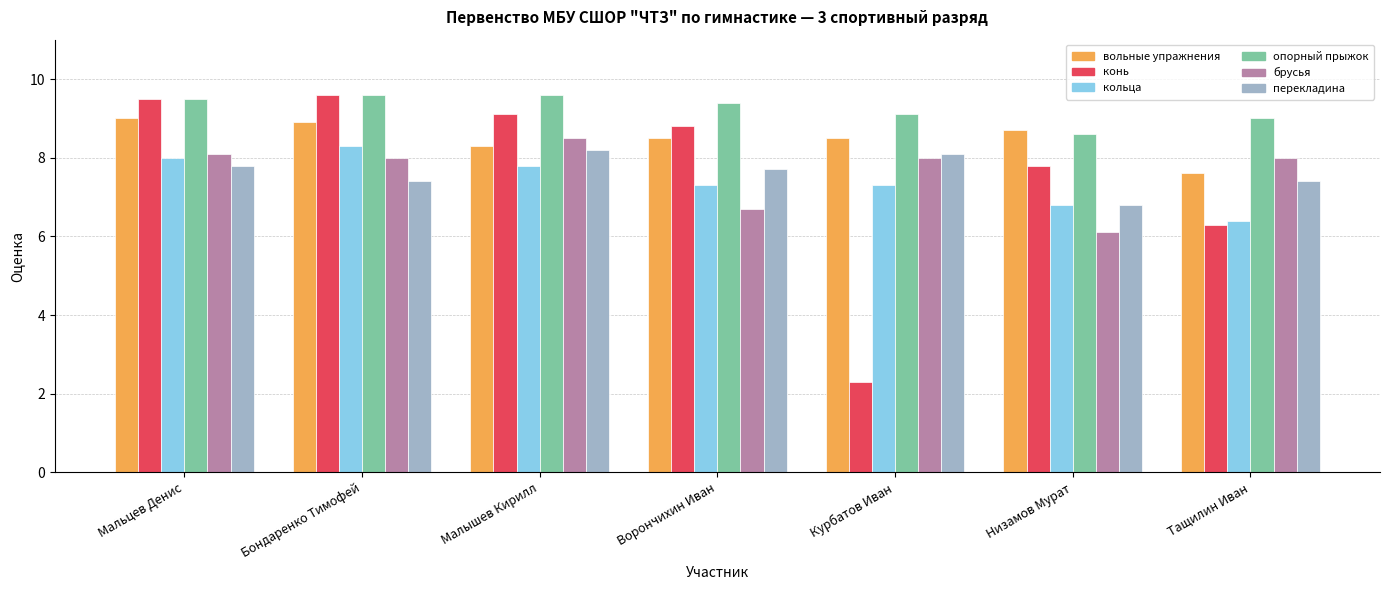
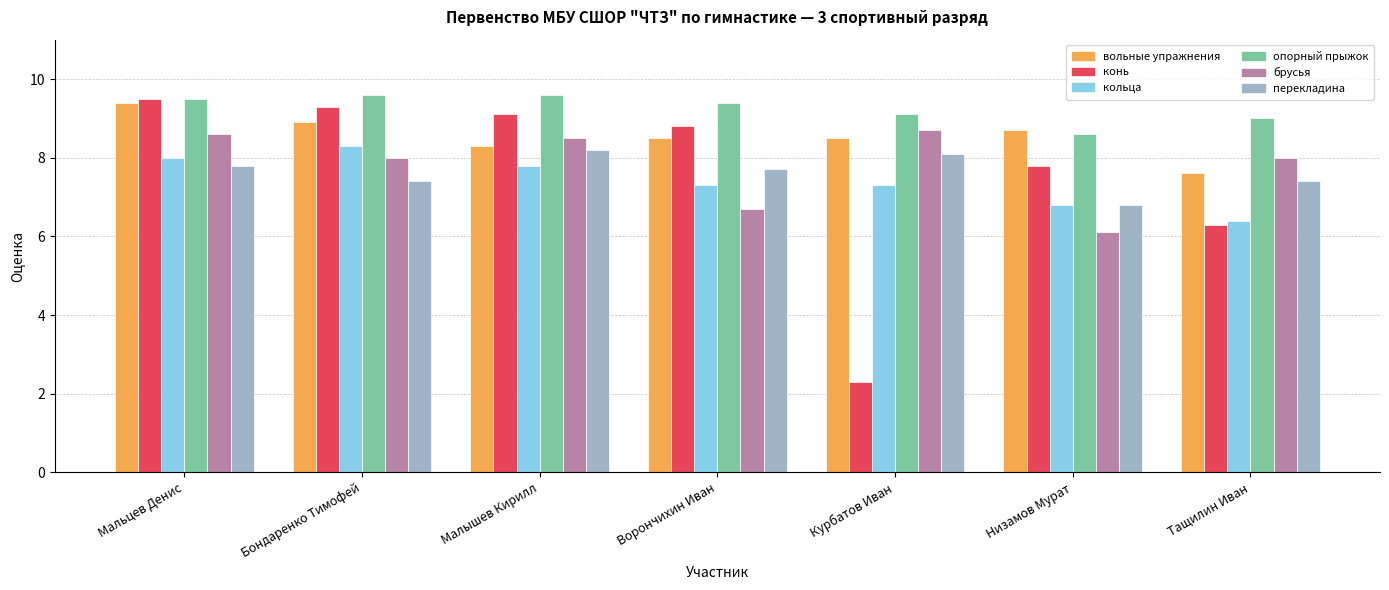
  {
    "вольные упражнения": {
-     "Мальцев Денис": 9.0,
+     "Мальцев Денис": 9.4,
      "Бондаренко Тимофей": 8.9,
      "Малышев Кирилл": 8.3,
      "Ворончихин Иван": 8.5,
      "Курбатов Иван": 8.5,
      "Низамов Мурат": 8.7,
      "Тащилин Иван": 7.6
    },
    "конь": {
      "Мальцев Денис": 9.5,
-     "Бондаренко Тимофей": 9.6,
+     "Бондаренко Тимофей": 9.3,
      "Малышев Кирилл": 9.1,
      "Ворончихин Иван": 8.8,
      "Курбатов Иван": 2.3,
      "Низамов Мурат": 7.8,
      "Тащилин Иван": 6.3
    },
    "брусья": {
-     "Мальцев Денис": 8.1,
+     "Мальцев Денис": 8.6,
      "Бондаренко Тимофей": 8.0,
      "Малышев Кирилл": 8.5,
      "Ворончихин Иван": 6.7,
-     "Курбатов Иван": 8.0,
+     "Курбатов Иван": 8.7,
      "Низамов Мурат": 6.1,
      "Тащилин Иван": 8.0
    }
  }
